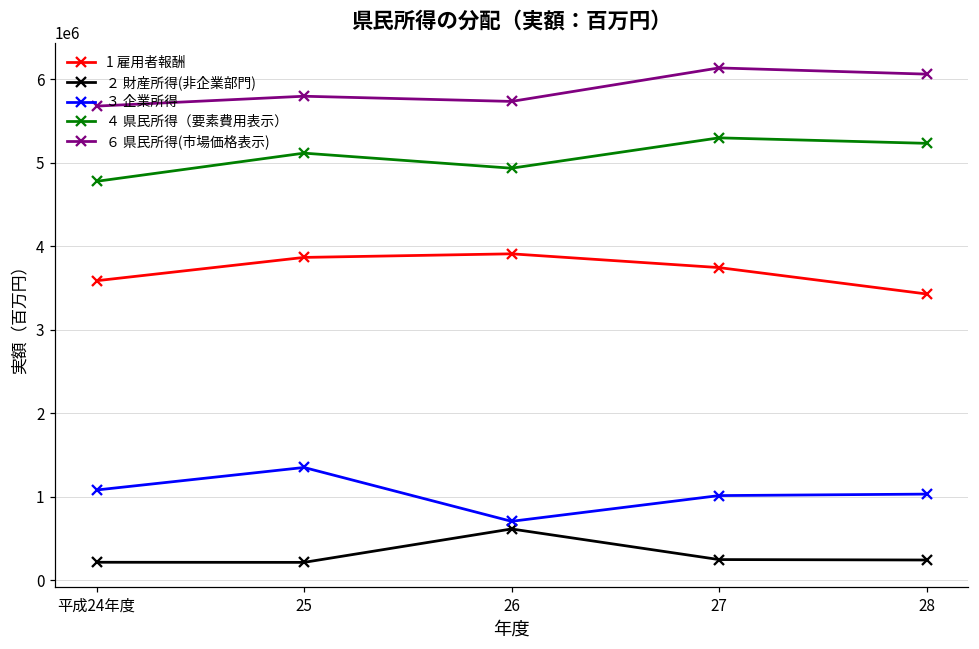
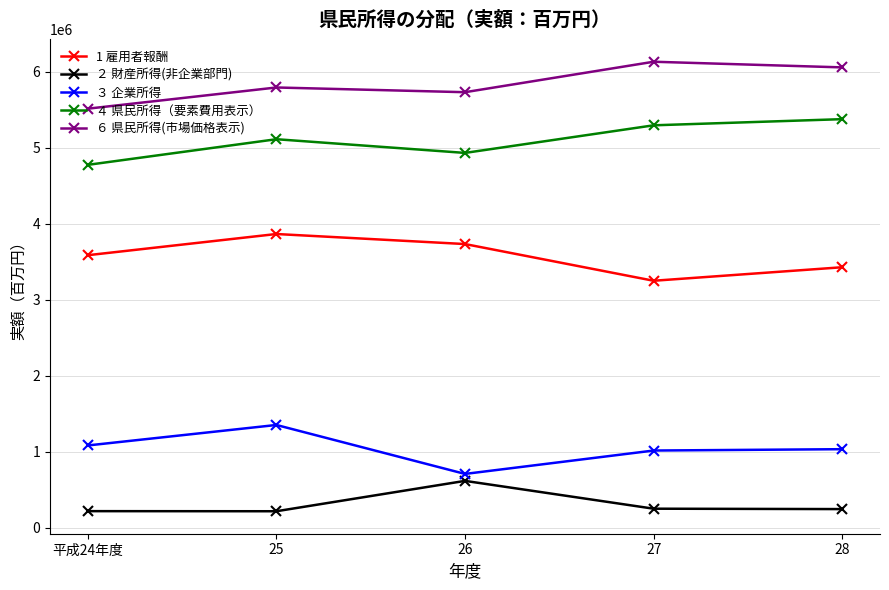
  {
    "1 雇用者報酬": {
      "平成24年度": 3600000,
      "25": 3900000,
-     "26": 3900000,
-     "27": 3700000,
+     "26": 3700000,
+     "27": 3300000,
      "28": 3400000
    },
    "２ 財産所得(非企業部門)": {
      "平成24年度": 200000,
      "25": 200000,
      "26": 600000,
      "27": 300000,
      "28": 200000
    },
    "３ 企業所得": {
      "平成24年度": 1100000,
      "25": 1400000,
      "26": 700000,
      "27": 1000000,
      "28": 1000000
    },
    "４ 県民所得（要素費用表示）": {
      "平成24年度": 4800000,
      "25": 5100000,
      "26": 4900000,
      "27": 5300000,
-     "28": 5200000
+     "28": 5400000
    },
    "６ 県民所得(市場価格表示)": {
-     "平成24年度": 5700000,
+     "平成24年度": 5500000,
      "25": 5800000,
      "26": 5700000,
      "27": 6100000,
      "28": 6100000
    }
  }
